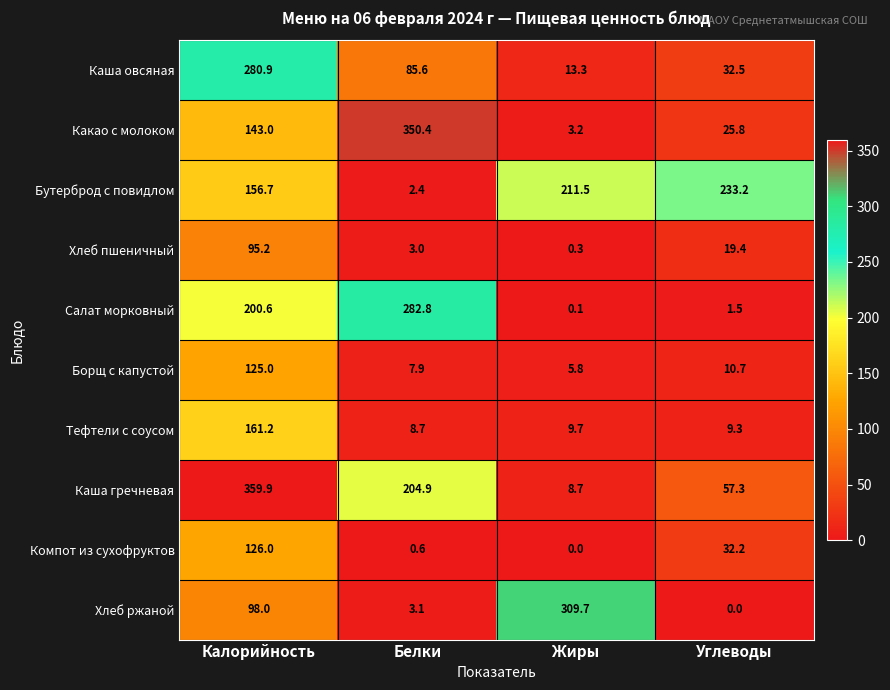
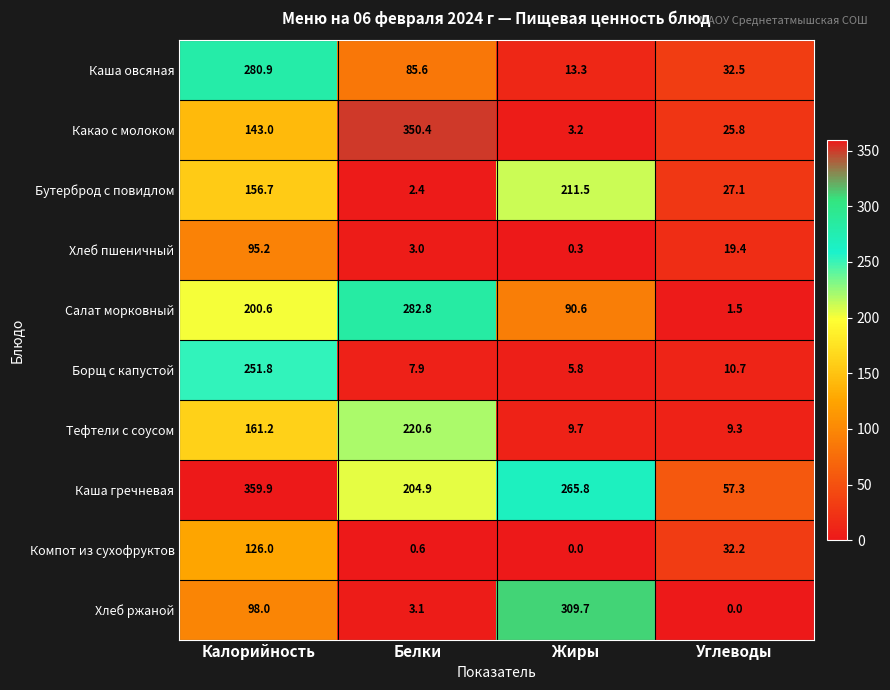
  {
    "Каша овсяная": {
      "Калорийность": 280.9,
      "Белки": 85.6,
      "Жиры": 13.3,
      "Углеводы": 32.5
    },
    "Какао с молоком": {
      "Калорийность": 143.0,
      "Белки": 350.4,
      "Жиры": 3.2,
      "Углеводы": 25.8
    },
    "Бутерброд с повидлом": {
      "Калорийность": 156.7,
      "Белки": 2.4,
      "Жиры": 211.5,
-     "Углеводы": 233.2
+     "Углеводы": 27.1
    },
    "Хлеб пшеничный": {
      "Калорийность": 95.2,
      "Белки": 3.0,
      "Жиры": 0.3,
      "Углеводы": 19.4
    },
    "Салат морковный": {
      "Калорийность": 200.6,
      "Белки": 282.8,
-     "Жиры": 0.1,
+     "Жиры": 90.6,
      "Углеводы": 1.5
    },
    "Борщ с капустой": {
-     "Калорийность": 125.0,
+     "Калорийность": 251.8,
      "Белки": 7.9,
      "Жиры": 5.8,
      "Углеводы": 10.7
    },
    "Тефтели с соусом": {
      "Калорийность": 161.2,
-     "Белки": 8.7,
+     "Белки": 220.6,
      "Жиры": 9.7,
      "Углеводы": 9.3
    },
    "Каша гречневая": {
      "Калорийность": 359.9,
      "Белки": 204.9,
-     "Жиры": 8.7,
+     "Жиры": 265.8,
      "Углеводы": 57.3
    },
    "Компот из сухофруктов": {
      "Калорийность": 126.0,
      "Белки": 0.6,
      "Жиры": 0.0,
      "Углеводы": 32.2
    },
    "Хлеб ржаной": {
      "Калорийность": 98.0,
      "Белки": 3.1,
      "Жиры": 309.7,
      "Углеводы": 0.0
    }
  }
